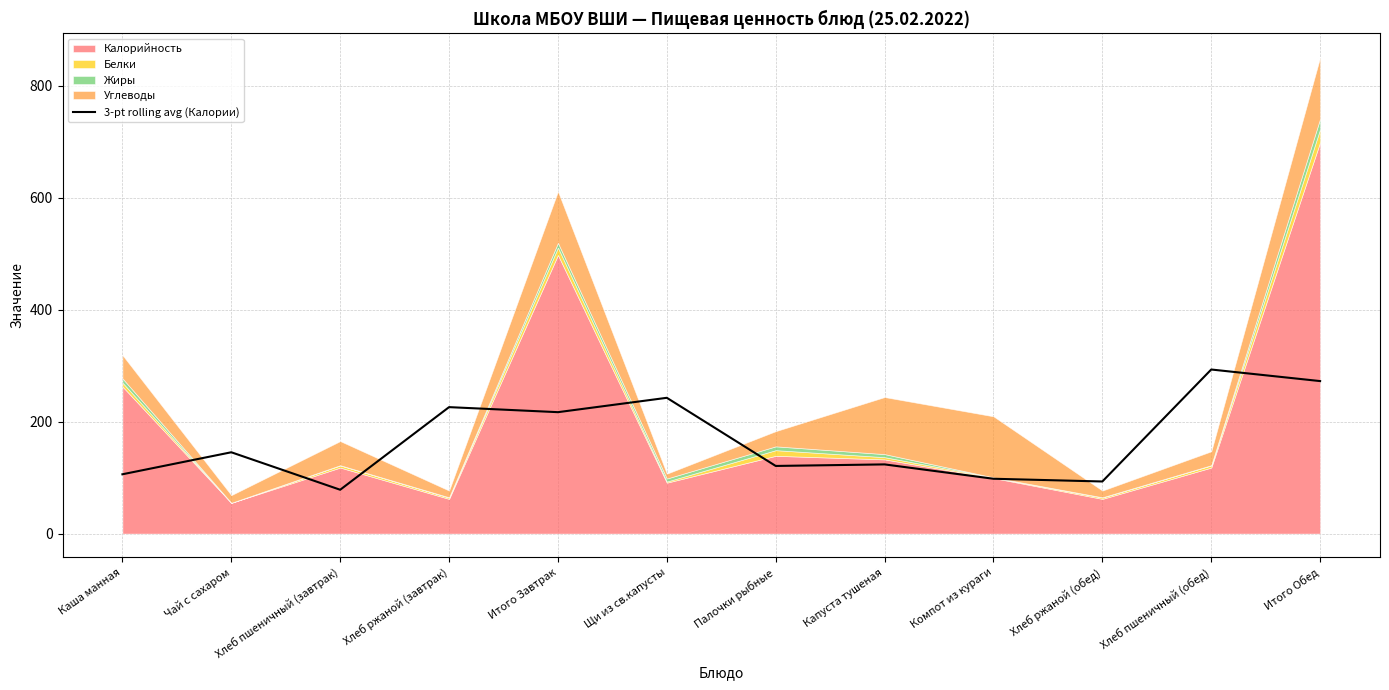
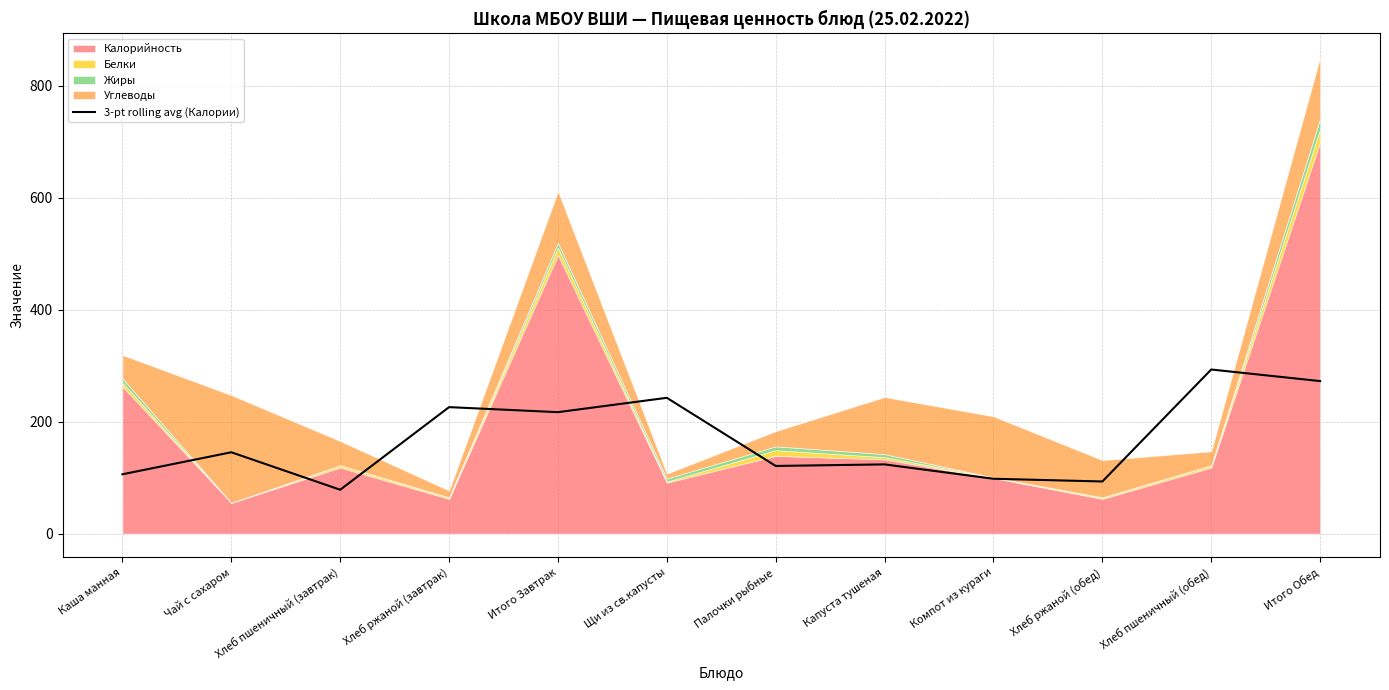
  {
    "3-pt rolling avg (Калории)": {
      "Каша манная": 110,
      "Чай с сахаром": 150,
      "Хлеб пшеничный (завтрак)": 80,
      "Хлеб ржаной (завтрак)": 230,
      "Итого Завтрак": 220,
      "Щи из св.капусты": 240,
      "Палочки рыбные": 120,
      "Капуста тушеная": 120,
      "Хлеб ржаной (обед)": 90,
      "Хлеб пшеничный (обед)": 290,
      "Итого Обед": 270
    },
    "Калорийность": {
      "Каша манная": 260,
      "Итого Завтрак": 500,
      "Палочки рыбные": 140,
      "Итого Обед": 700
    },
    "Белки": {
      "Каша манная": 10,
      "Итого Завтрак": 10,
      "Палочки рыбные": 10,
      "Итого Обед": 20
    },
    "Жиры": {
      "Каша манная": 10,
      "Итого Завтрак": 10,
      "Щи из св.капусты": 10,
      "Палочки рыбные": 10,
      "Капуста тушеная": 10,
      "Итого Обед": 20
    },
    "Углеводы": {
      "Каша манная": 40,
-     "Чай с сахаром": 10,
+     "Чай с сахаром": 190,
      "Хлеб пшеничный (завтрак)": 40,
      "Хлеб ржаной (завтрак)": 10,
      "Итого Завтрак": 90,
      "Щи из св.капусты": 10,
      "Палочки рыбные": 30,
      "Капуста тушеная": 100,
      "Компот из кураги": 110,
-     "Хлеб ржаной (обед)": 10,
+     "Хлеб ржаной (обед)": 70,
      "Хлеб пшеничный (обед)": 20,
      "Итого Обед": 110
    }
  }
